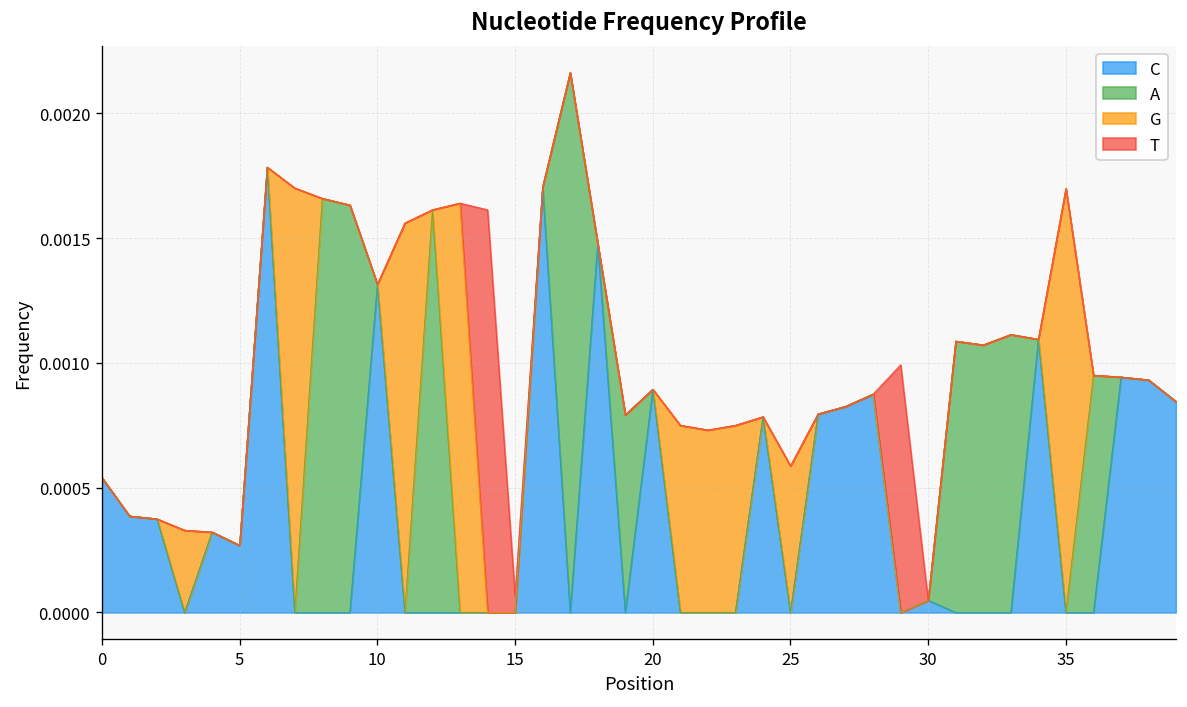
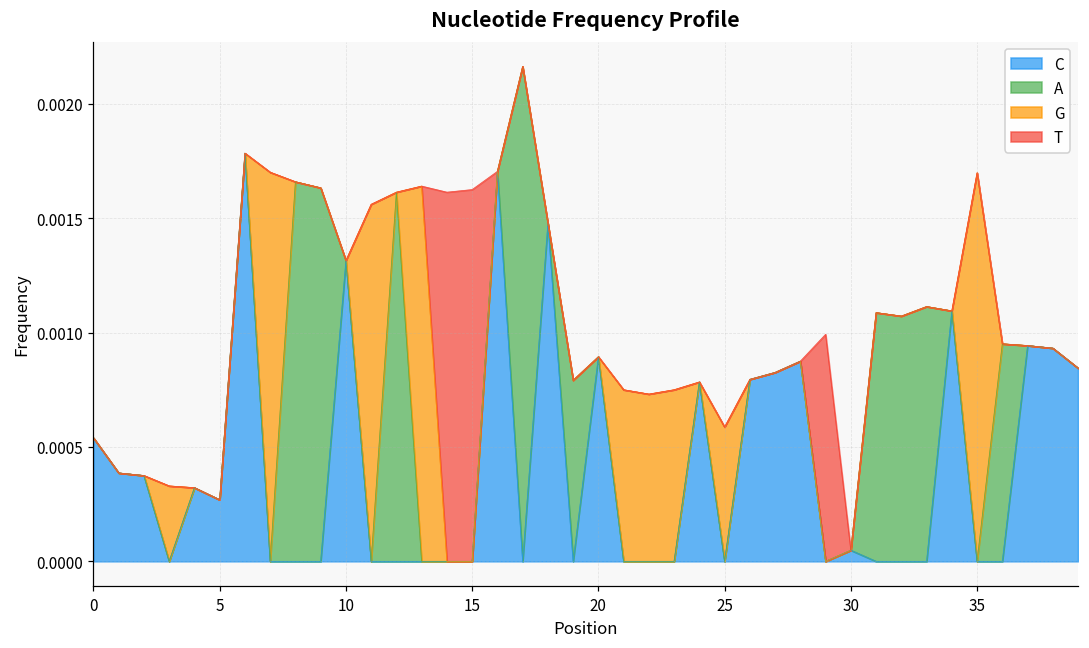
  {
    "T": {
-     "15": 0.00007
+     "15": 0.00162
    }
  }
